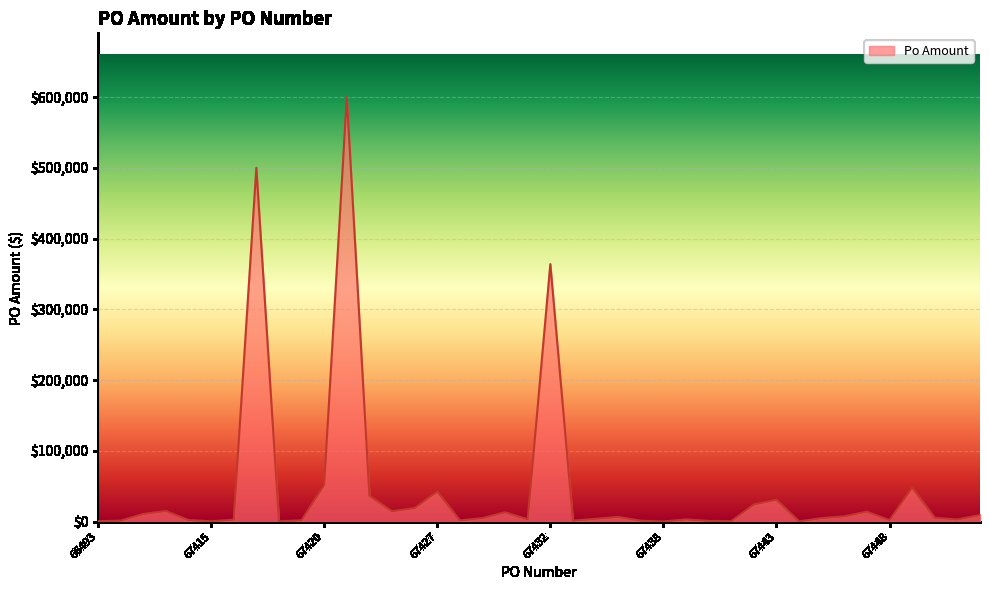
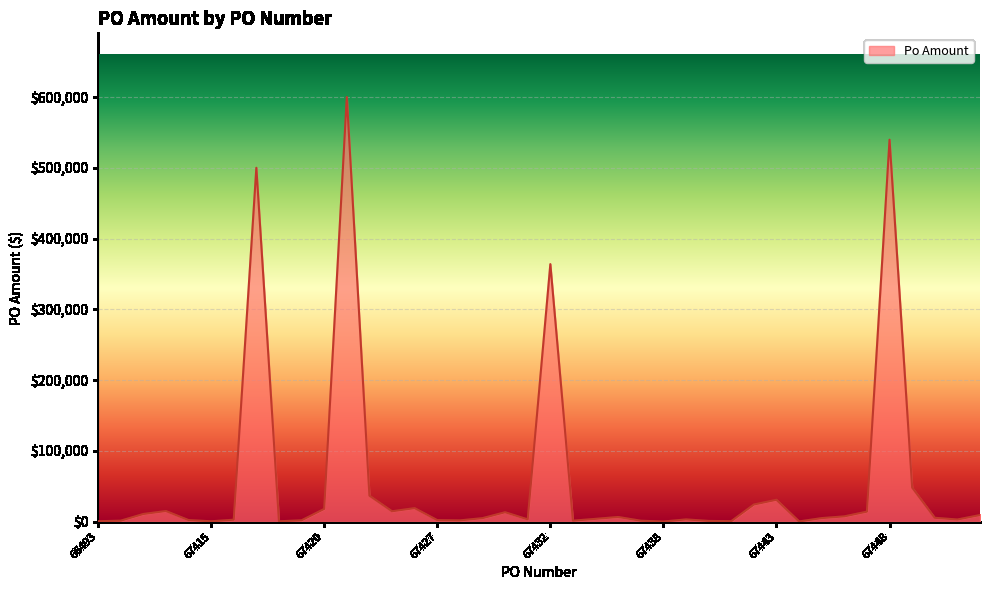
  {
    "66493": "$0",
    "67415": "$0",
-   "67420": "$50,000",
-   "67427": "$40,000",
+   "67420": "$20,000",
+   "67427": "$0",
    "67432": "$360,000",
    "67438": "$0",
    "67443": "$30,000",
-   "67448": "$0"
+   "67448": "$540,000"
  }
